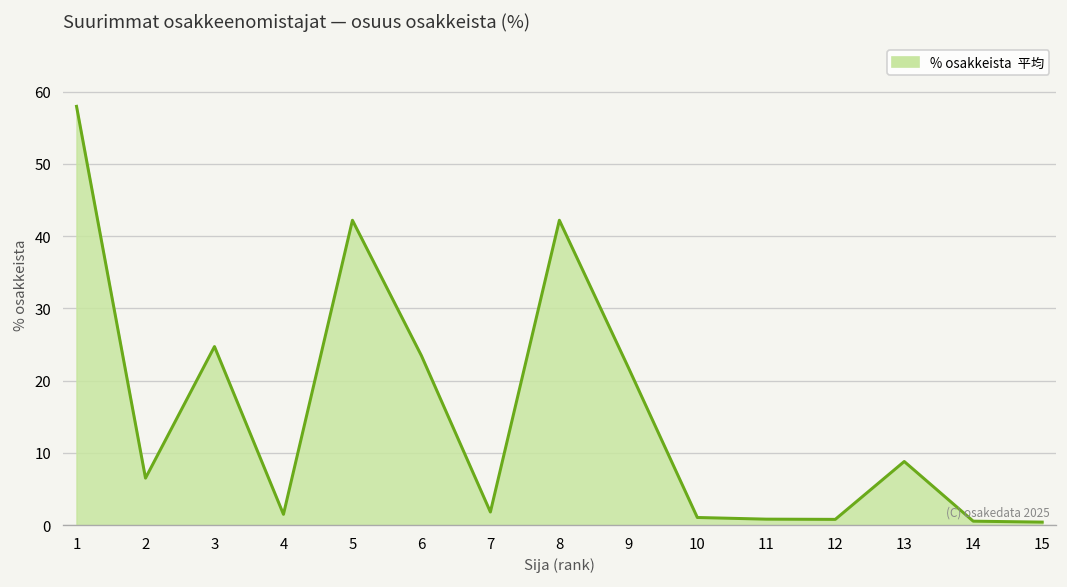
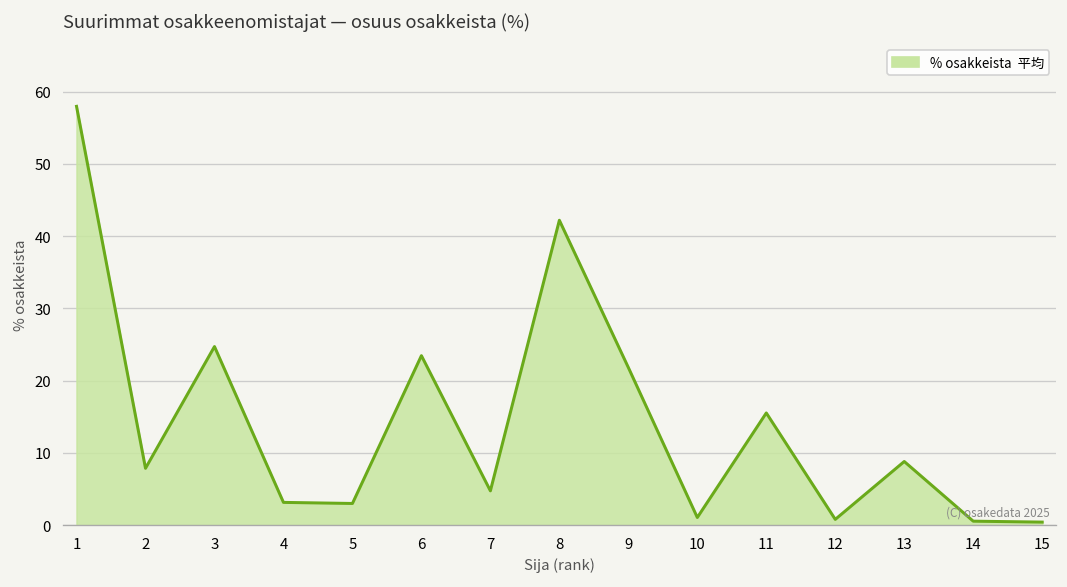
  {
    "1": 58,
-   "2": 7,
+   "2": 8,
    "3": 25,
-   "4": 2,
-   "5": 42,
+   "4": 3,
+   "5": 3,
    "6": 23,
-   "7": 2,
+   "7": 5,
    "8": 42,
    "9": 22,
    "10": 1,
-   "11": 1,
+   "11": 16,
    "12": 1,
    "13": 9,
    "15": 0
  }
